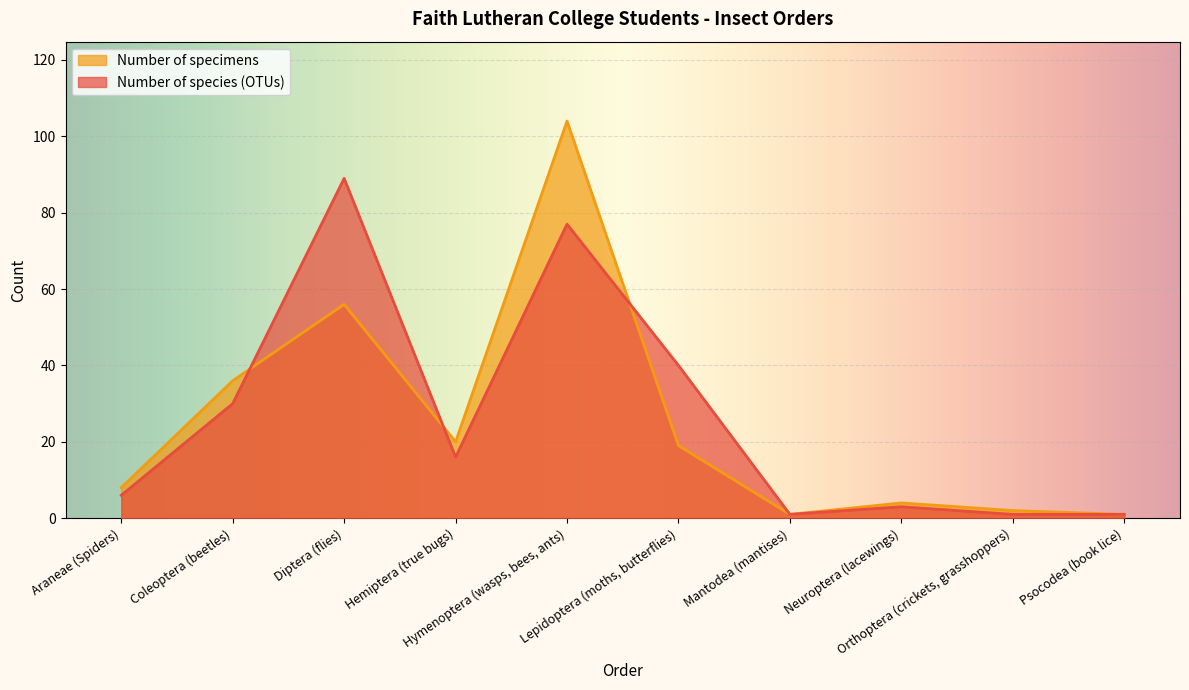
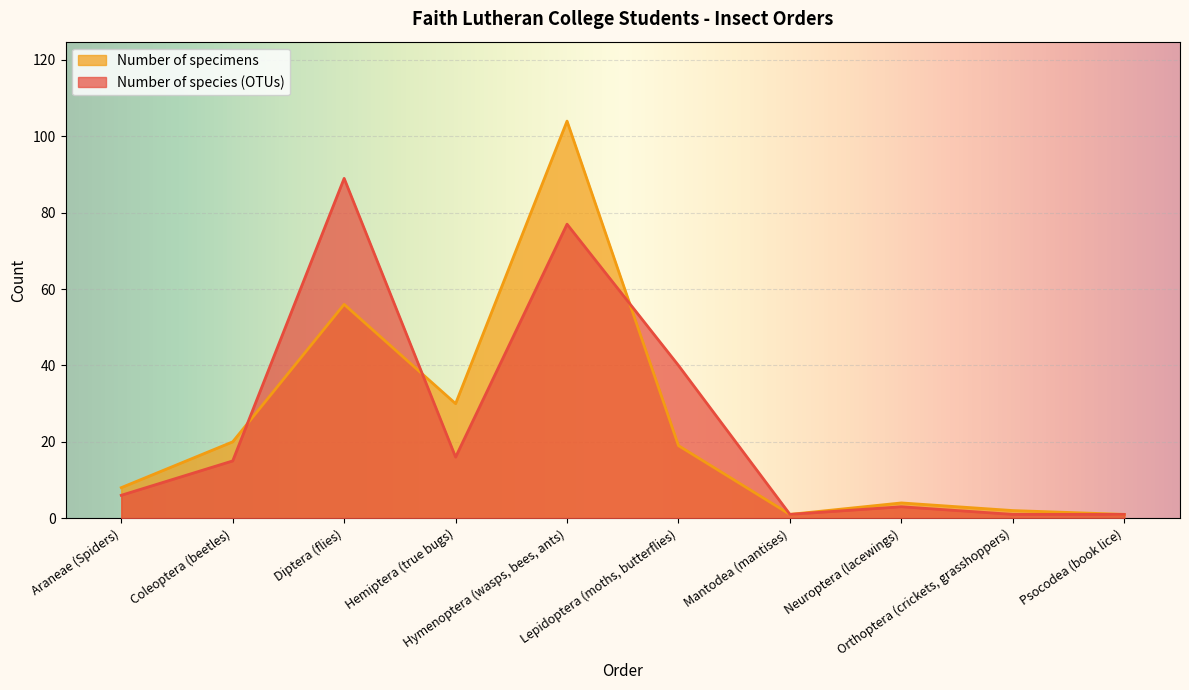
  {
    "Number of specimens": {
      "Araneae (Spiders)": 8,
-     "Coleoptera (beetles)": 36,
+     "Coleoptera (beetles)": 20,
      "Diptera (flies)": 56,
-     "Hemiptera (true bugs)": 20,
+     "Hemiptera (true bugs)": 30,
      "Hymenoptera (wasps, bees, ants)": 104,
      "Lepidoptera (moths, butterflies)": 19,
      "Neuroptera (lacewings)": 4,
      "Orthoptera (crickets, grasshoppers)": 2
    },
    "Number of species (OTUs)": {
      "Araneae (Spiders)": 6,
-     "Coleoptera (beetles)": 30,
+     "Coleoptera (beetles)": 15,
      "Diptera (flies)": 89,
      "Hemiptera (true bugs)": 16,
      "Hymenoptera (wasps, bees, ants)": 77,
      "Lepidoptera (moths, butterflies)": 40,
      "Neuroptera (lacewings)": 3,
      "Orthoptera (crickets, grasshoppers)": 1
    }
  }
